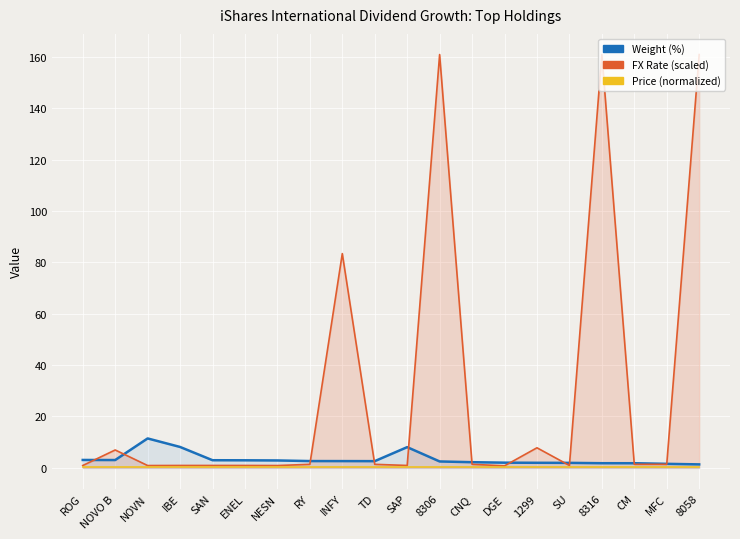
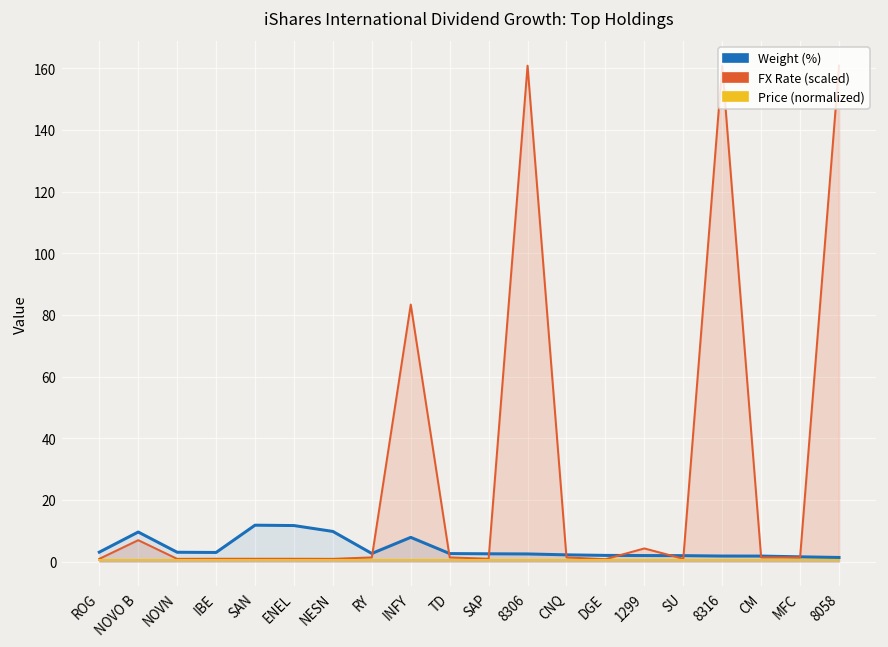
  {
    "Weight (%)": {
      "ROG": 3,
-     "NOVO B": 3,
-     "NOVN": 11,
-     "IBE": 8,
-     "SAN": 3,
-     "ENEL": 3,
-     "NESN": 3,
+     "NOVO B": 10,
+     "NOVN": 3,
+     "IBE": 3,
+     "SAN": 12,
+     "ENEL": 12,
+     "NESN": 10,
      "RY": 3,
-     "INFY": 3,
+     "INFY": 8,
      "TD": 3,
-     "SAP": 8,
+     "SAP": 3,
      "8306": 2,
      "DGE": 2,
      "1299": 2,
      "SU": 2,
      "8316": 2
    },
    "FX Rate (scaled)": {
      "NOVO B": 7,
      "INFY": 83,
      "8306": 161,
-     "1299": 8
+     "1299": 4
    }
  }
